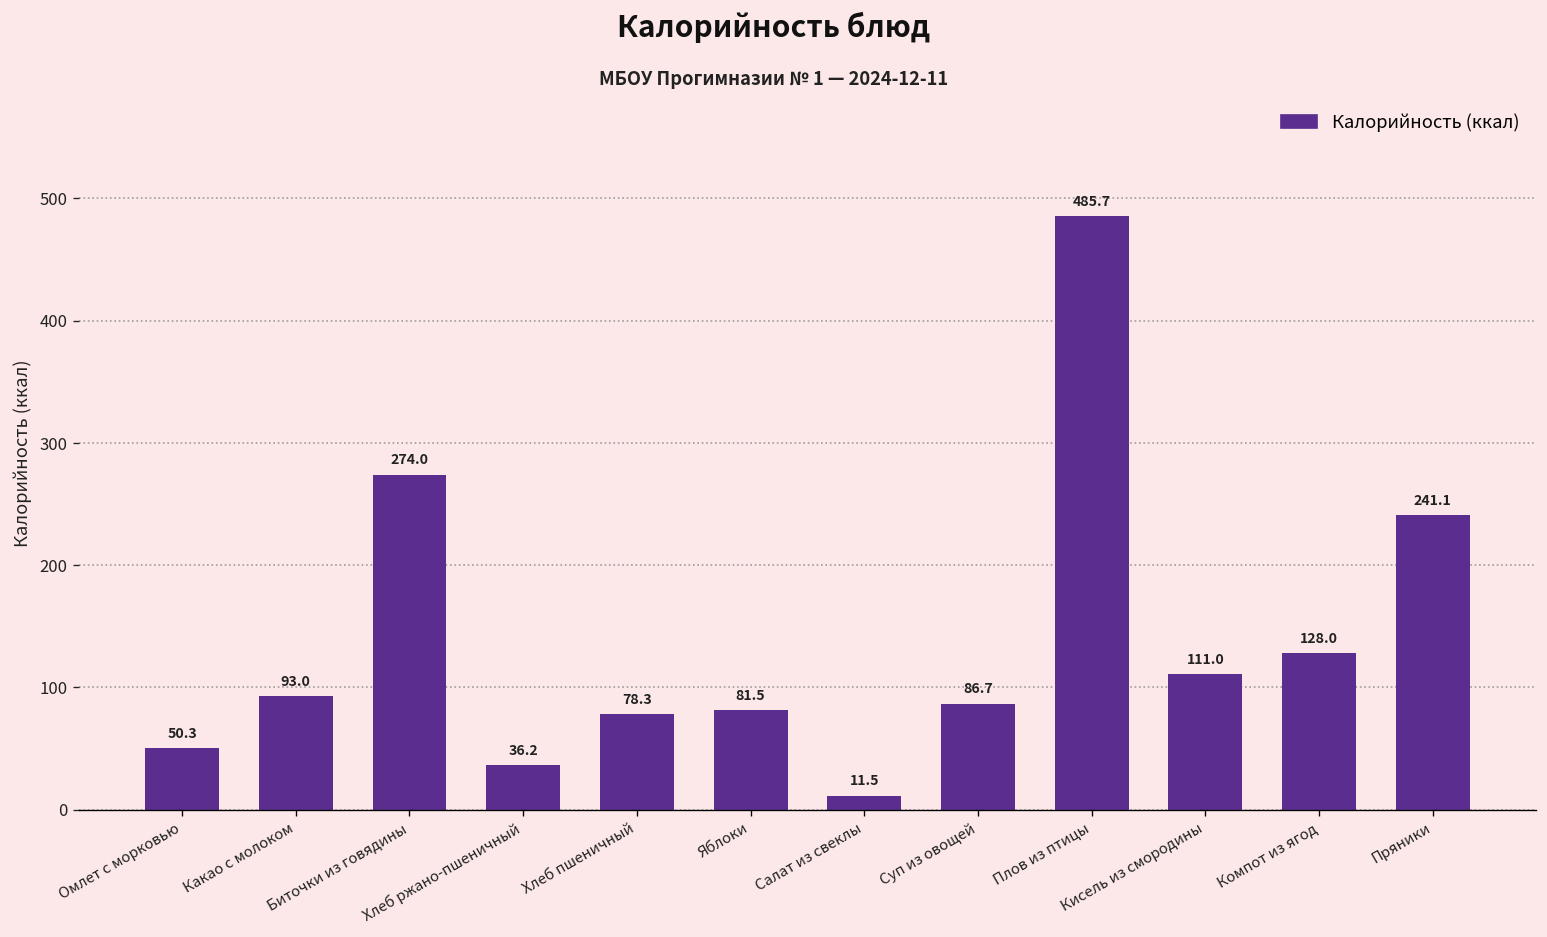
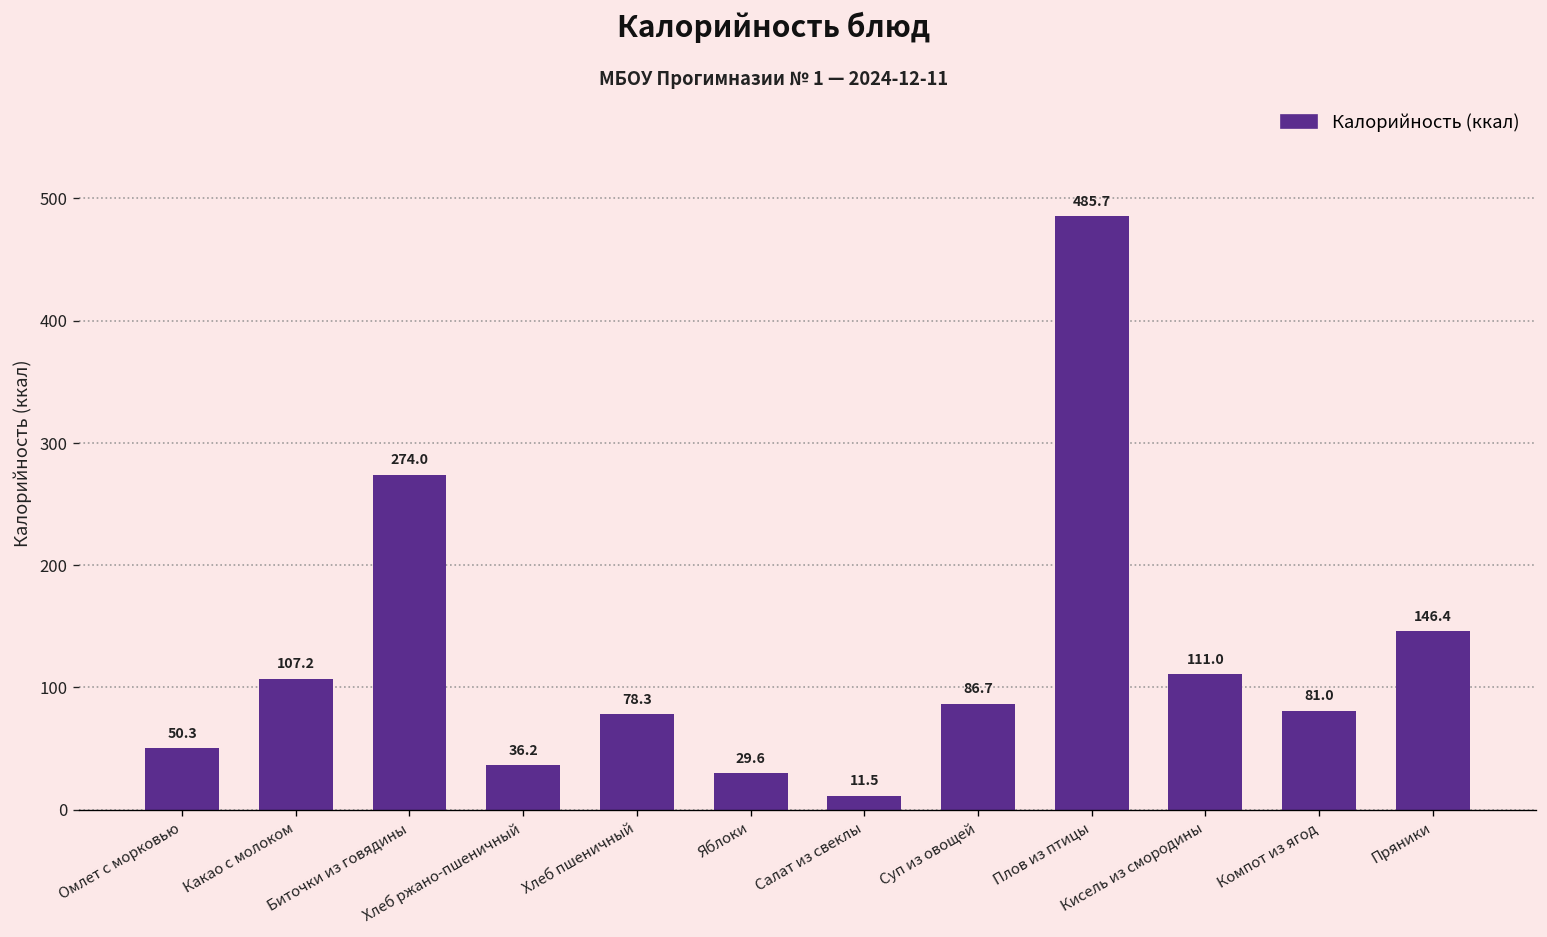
  {
    "Омлет с морковью": 50.3,
-   "Какао с молоком": 93.0,
+   "Какао с молоком": 107.2,
    "Биточки из говядины": 274.0,
    "Хлеб ржано-пшеничный": 36.2,
    "Хлеб пшеничный": 78.3,
-   "Яблоки": 81.5,
+   "Яблоки": 29.6,
    "Салат из свеклы": 11.5,
    "Суп из овощей": 86.7,
    "Плов из птицы": 485.7,
    "Кисель из смородины": 111.0,
-   "Компот из ягод": 128.0,
-   "Пряники": 241.1
+   "Компот из ягод": 81.0,
+   "Пряники": 146.4
  }
